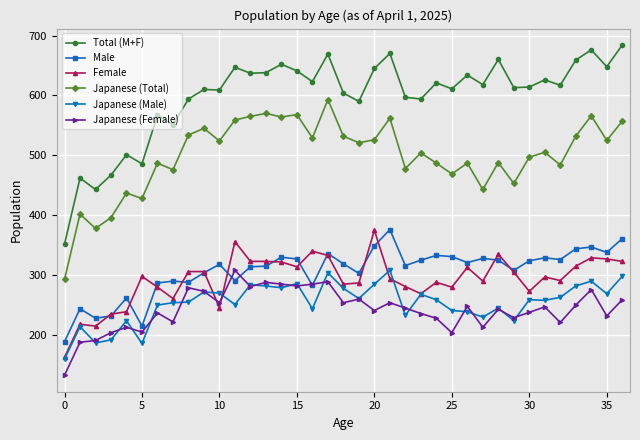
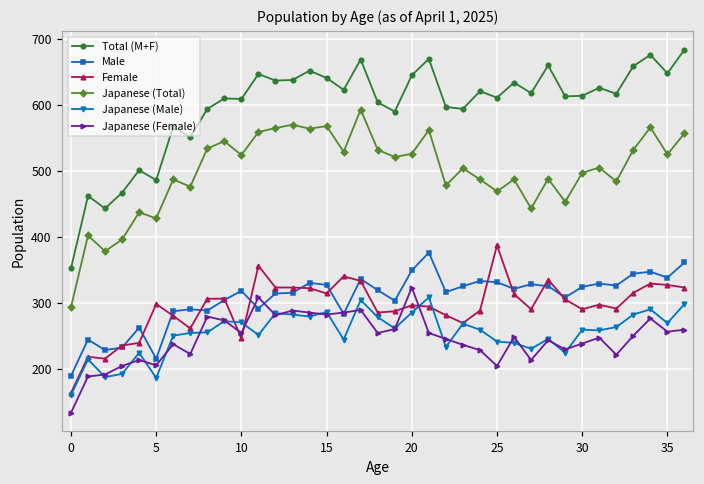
  {
    "Female": {
      "5": 300,
      "10": 250,
      "15": 310,
-     "20": 380,
-     "25": 280,
-     "30": 270,
+     "20": 300,
+     "25": 390,
+     "30": 290,
      "35": 330
    },
    "Japanese (Female)": {
      "0": 130,
      "5": 210,
      "10": 250,
-     "20": 240,
+     "20": 320,
      "25": 200,
      "30": 240,
-     "35": 230
+     "35": 260
    }
  }
